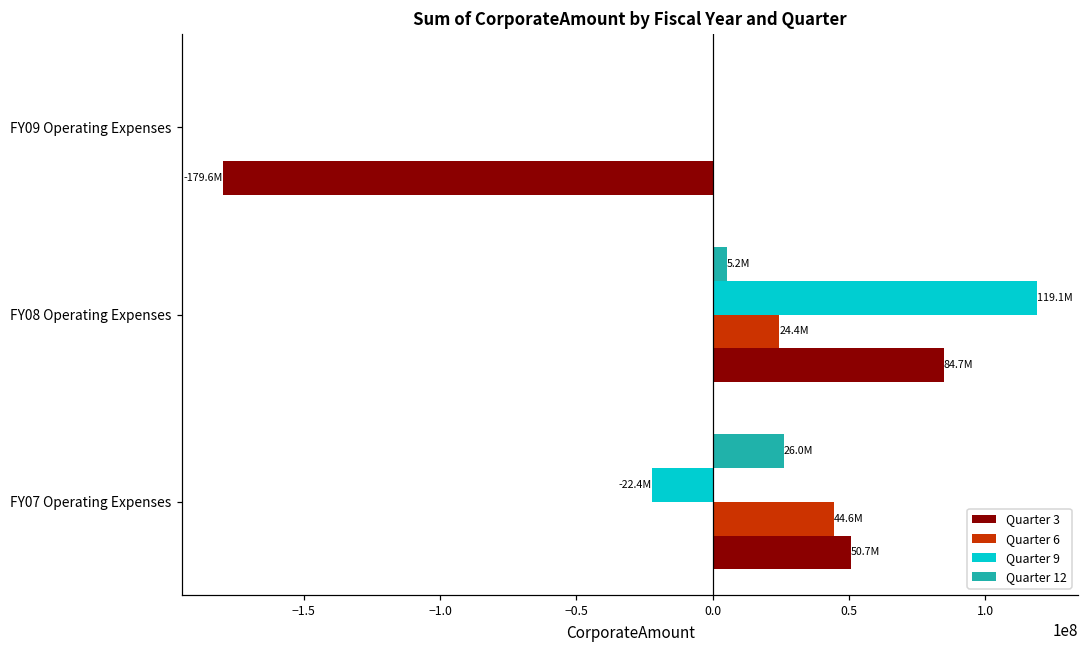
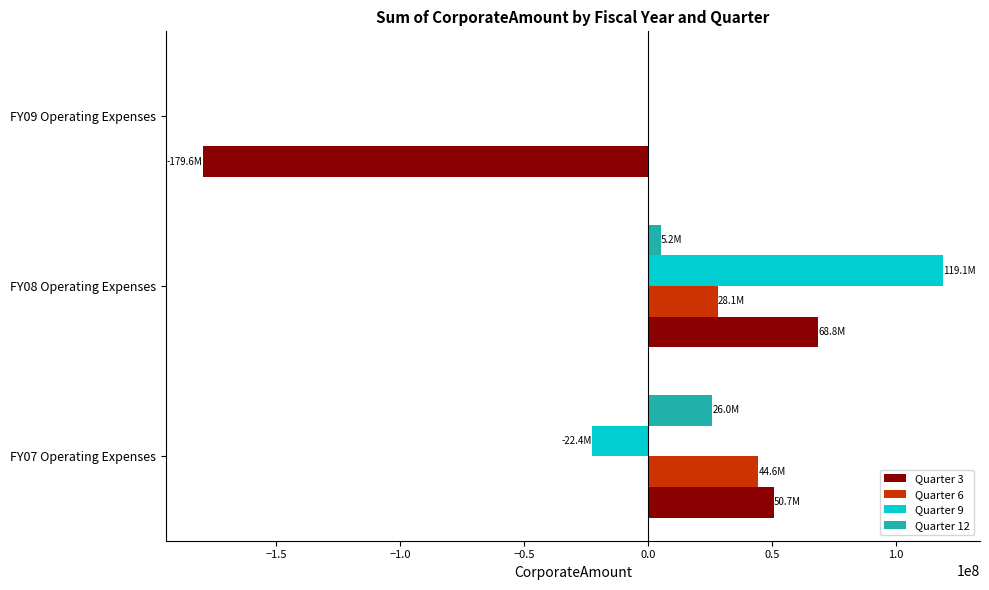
  {
    "Quarter 3": {
      "FY09 Operating Expenses": "-179.6M",
-     "FY08 Operating Expenses": "84.7M",
+     "FY08 Operating Expenses": "68.8M",
      "FY07 Operating Expenses": "50.7M"
    },
    "Quarter 6": {
-     "FY08 Operating Expenses": "24.4M",
+     "FY08 Operating Expenses": "28.1M",
      "FY07 Operating Expenses": "44.6M"
    }
  }
